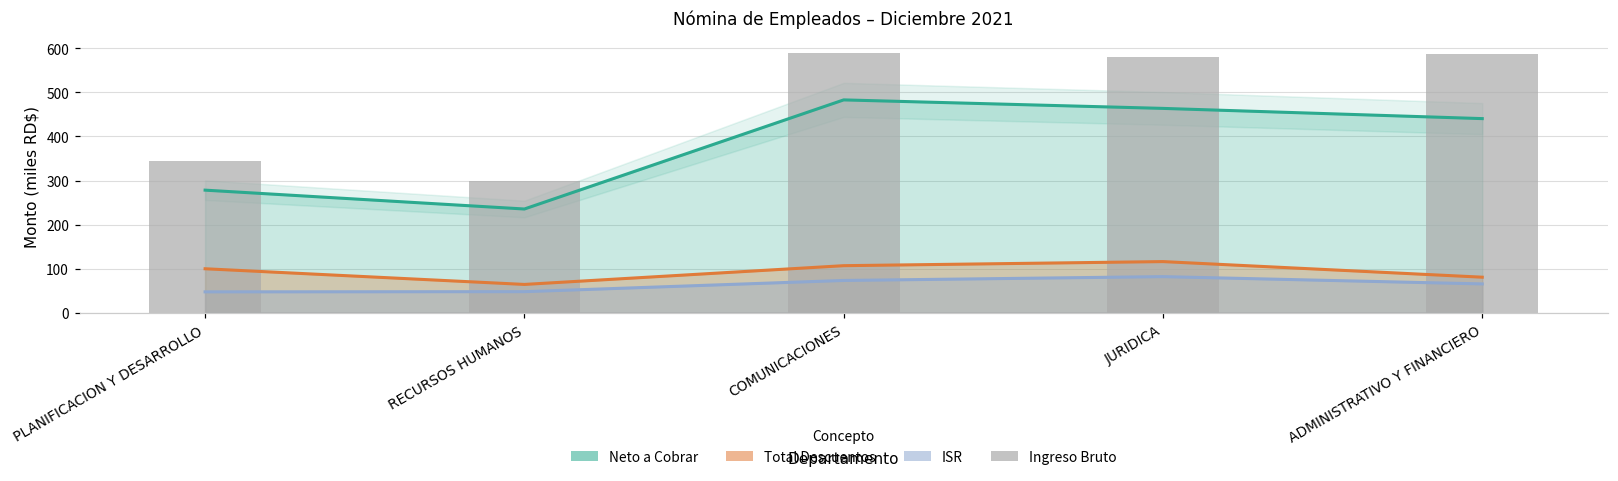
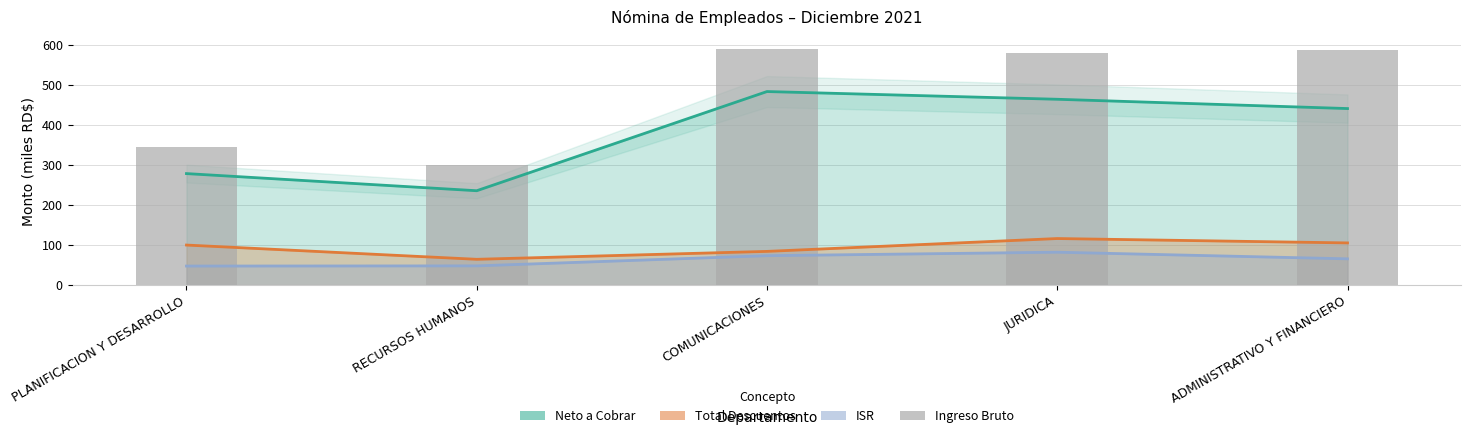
  {
    "Total Descuentos": {
      "PLANIFICACION Y DESARROLLO": 100,
      "RECURSOS HUMANOS": 60,
-     "COMUNICACIONES": 110,
+     "COMUNICACIONES": 80,
      "JURIDICA": 120,
-     "ADMINISTRATIVO Y FINANCIERO": 80
+     "ADMINISTRATIVO Y FINANCIERO": 110
    }
  }
